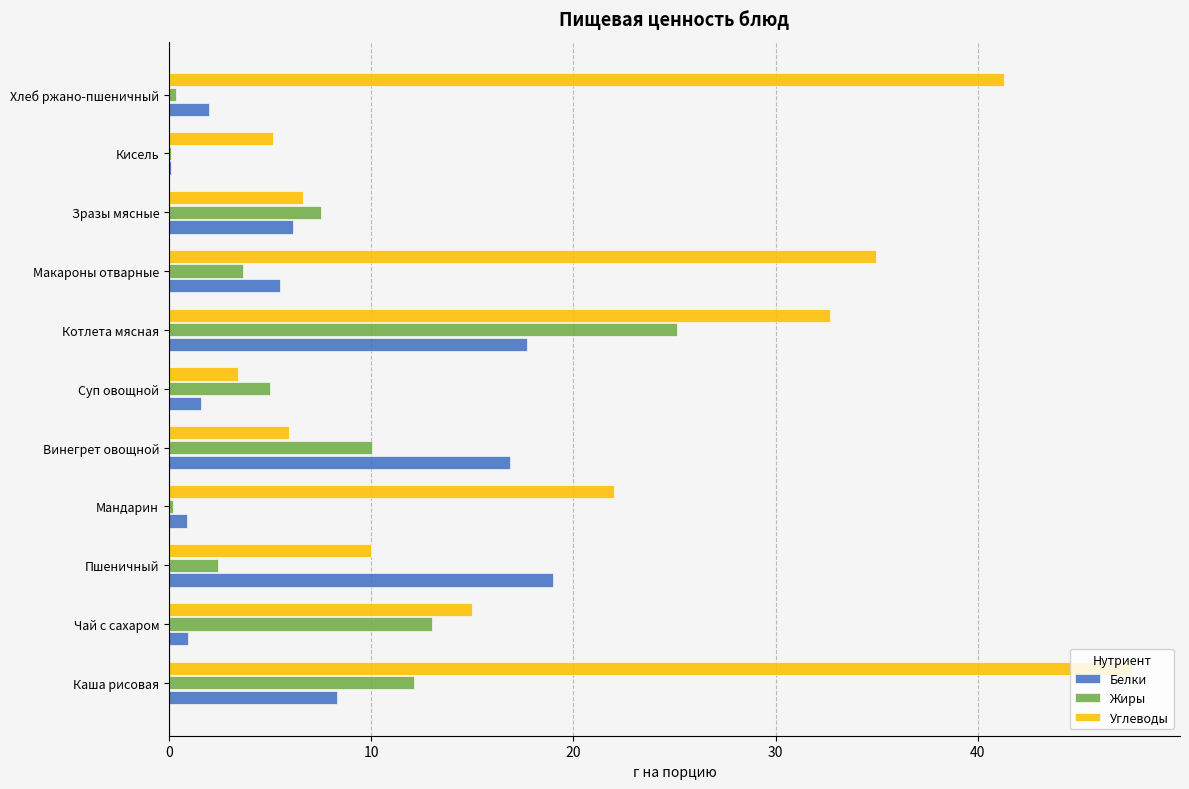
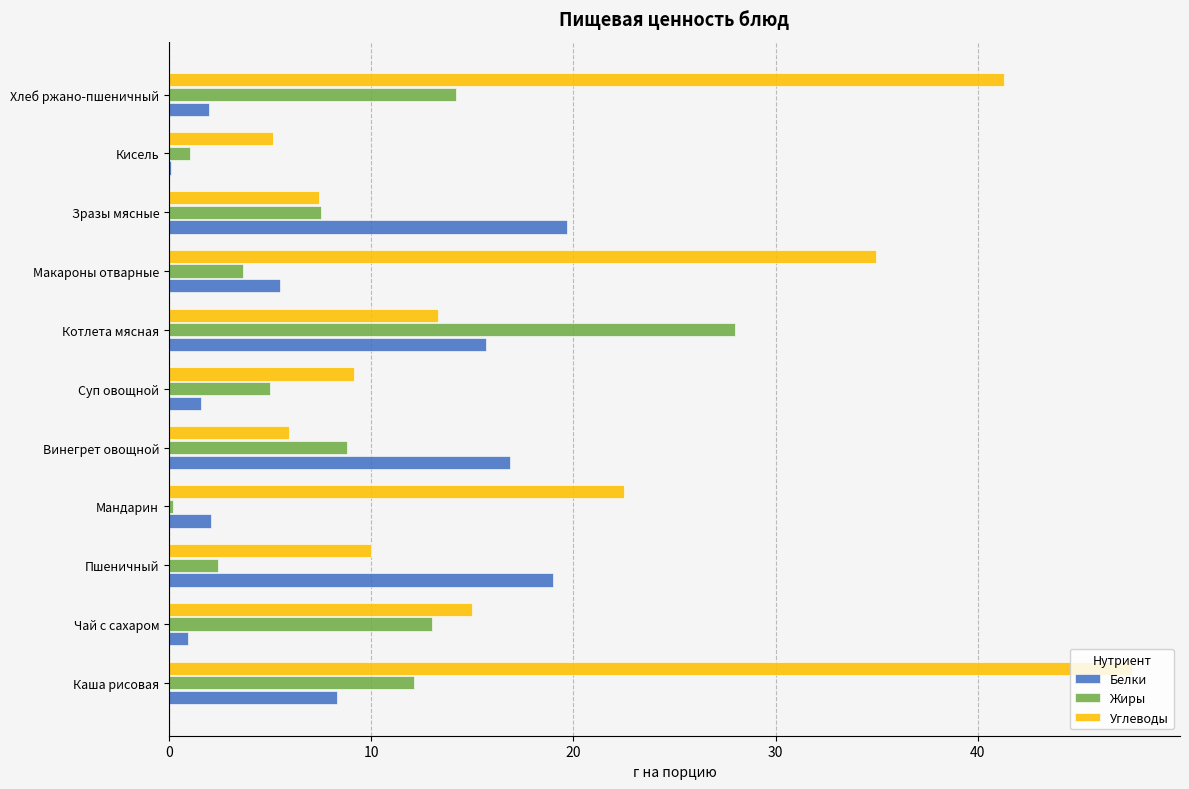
  {
    "Белки": {
      "Хлеб ржано-пшеничный": 2.0,
-     "Зразы мясные": 6.1,
+     "Зразы мясные": 19.7,
      "Макароны отварные": 5.5,
-     "Котлета мясная": 17.7,
+     "Котлета мясная": 15.7,
      "Суп овощной": 1.6,
      "Винегрет овощной": 16.9,
-     "Мандарин": 0.9,
+     "Мандарин": 2.1,
      "Пшеничный": 19.0,
      "Чай с сахаром": 0.9,
      "Каша рисовая": 8.3
    },
    "Жиры": {
-     "Хлеб ржано-пшеничный": 0.3,
-     "Кисель": 0.1,
+     "Хлеб ржано-пшеничный": 14.2,
+     "Кисель": 1.1,
      "Зразы мясные": 7.5,
      "Макароны отварные": 3.7,
-     "Котлета мясная": 25.1,
+     "Котлета мясная": 28.0,
      "Суп овощной": 5.0,
-     "Винегрет овощной": 10.0,
+     "Винегрет овощной": 8.8,
      "Мандарин": 0.2,
      "Пшеничный": 2.4,
      "Чай с сахаром": 13.0,
      "Каша рисовая": 12.1
    },
    "Углеводы": {
      "Хлеб ржано-пшеничный": 41.3,
      "Кисель": 5.2,
-     "Зразы мясные": 6.6,
+     "Зразы мясные": 7.4,
      "Макароны отварные": 35.0,
-     "Котлета мясная": 32.7,
-     "Суп овощной": 3.4,
+     "Котлета мясная": 13.3,
+     "Суп овощной": 9.1,
      "Винегрет овощной": 5.9,
-     "Мандарин": 22.0,
+     "Мандарин": 22.5,
      "Пшеничный": 10.0,
      "Чай с сахаром": 15.0
    }
  }
